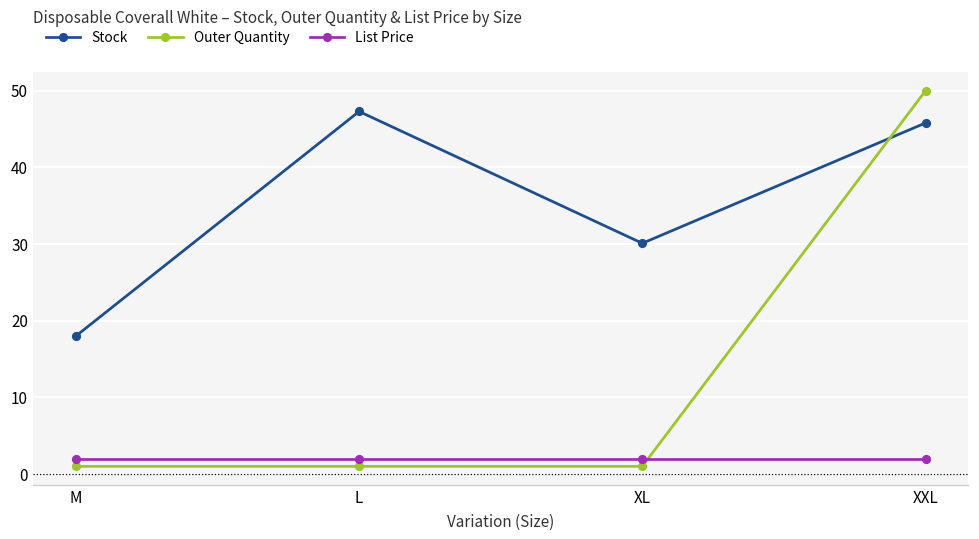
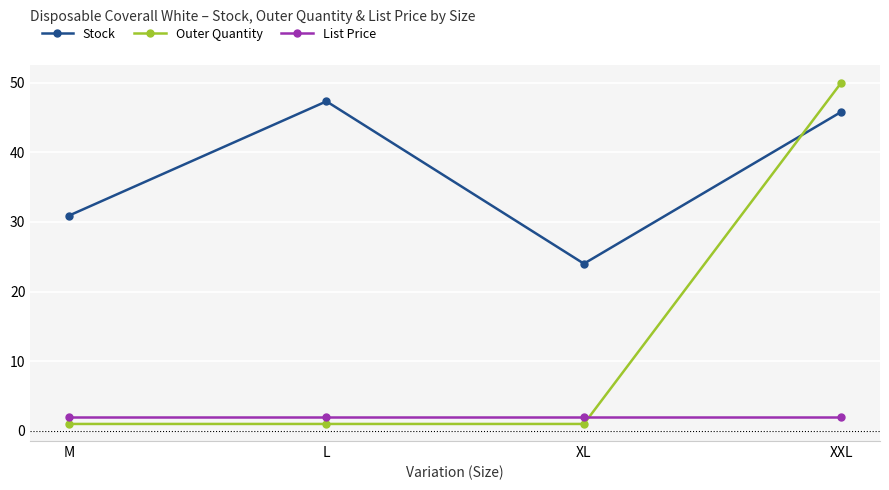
  {
    "Stock": {
-     "M": 18,
+     "M": 31,
      "L": 47,
-     "XL": 30,
+     "XL": 24,
      "XXL": 46
    },
    "Outer Quantity": {
      "M": 1,
      "L": 1,
      "XL": 1,
      "XXL": 50
    },
    "List Price": {
      "M": 2,
      "L": 2,
      "XL": 2,
      "XXL": 2
    }
  }
